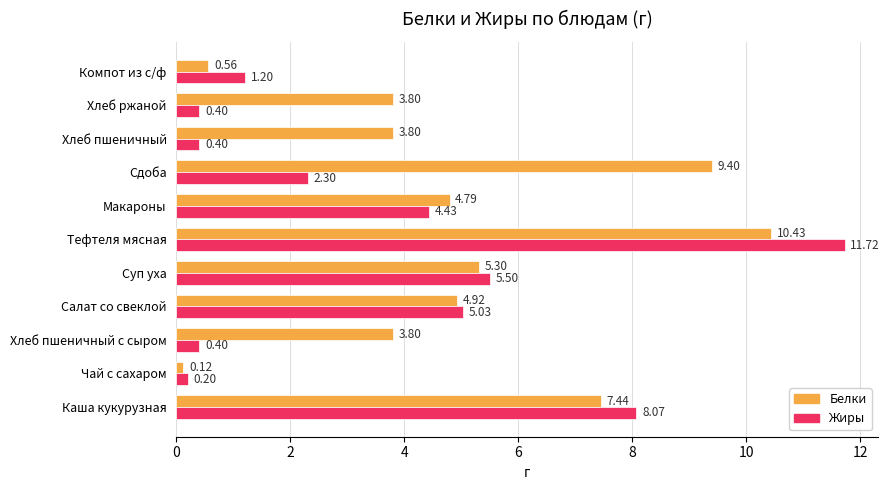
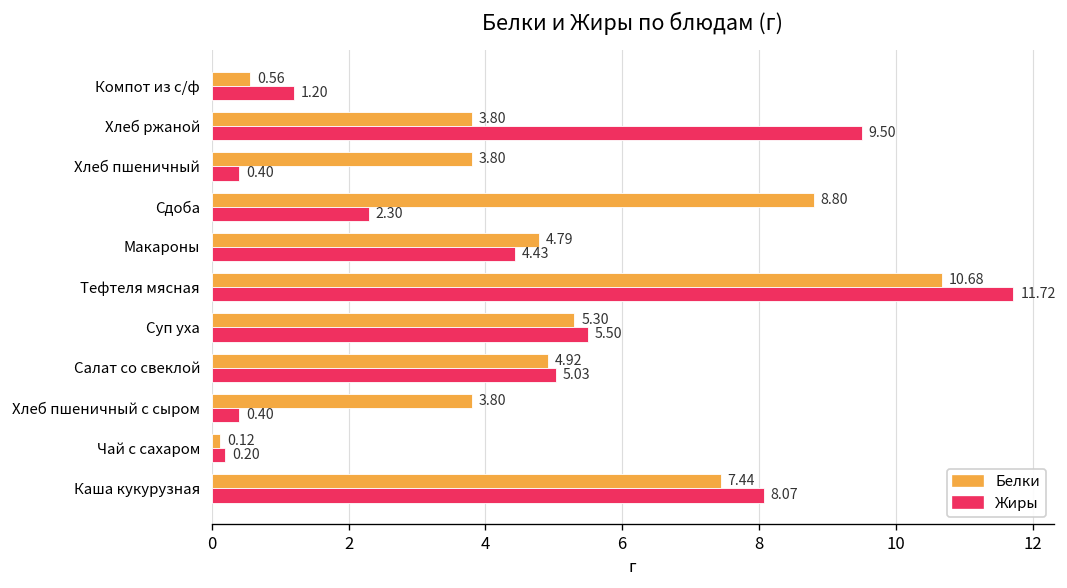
  {
    "Белки": {
      "Компот из с/ф": 0.56,
      "Хлеб ржаной": 3.80,
      "Хлеб пшеничный": 3.80,
-     "Сдоба": 9.40,
+     "Сдоба": 8.80,
      "Макароны": 4.79,
-     "Тефтеля мясная": 10.43,
+     "Тефтеля мясная": 10.68,
      "Суп уха": 5.30,
      "Салат со свеклой": 4.92,
      "Хлеб пшеничный с сыром": 3.80,
      "Чай с сахаром": 0.12,
      "Каша кукурузная": 7.44
    },
    "Жиры": {
      "Компот из с/ф": 1.20,
-     "Хлеб ржаной": 0.40,
+     "Хлеб ржаной": 9.50,
      "Хлеб пшеничный": 0.40,
      "Сдоба": 2.30,
      "Макароны": 4.43,
      "Тефтеля мясная": 11.72,
      "Суп уха": 5.50,
      "Салат со свеклой": 5.03,
      "Хлеб пшеничный с сыром": 0.40,
      "Чай с сахаром": 0.20,
      "Каша кукурузная": 8.07
    }
  }
